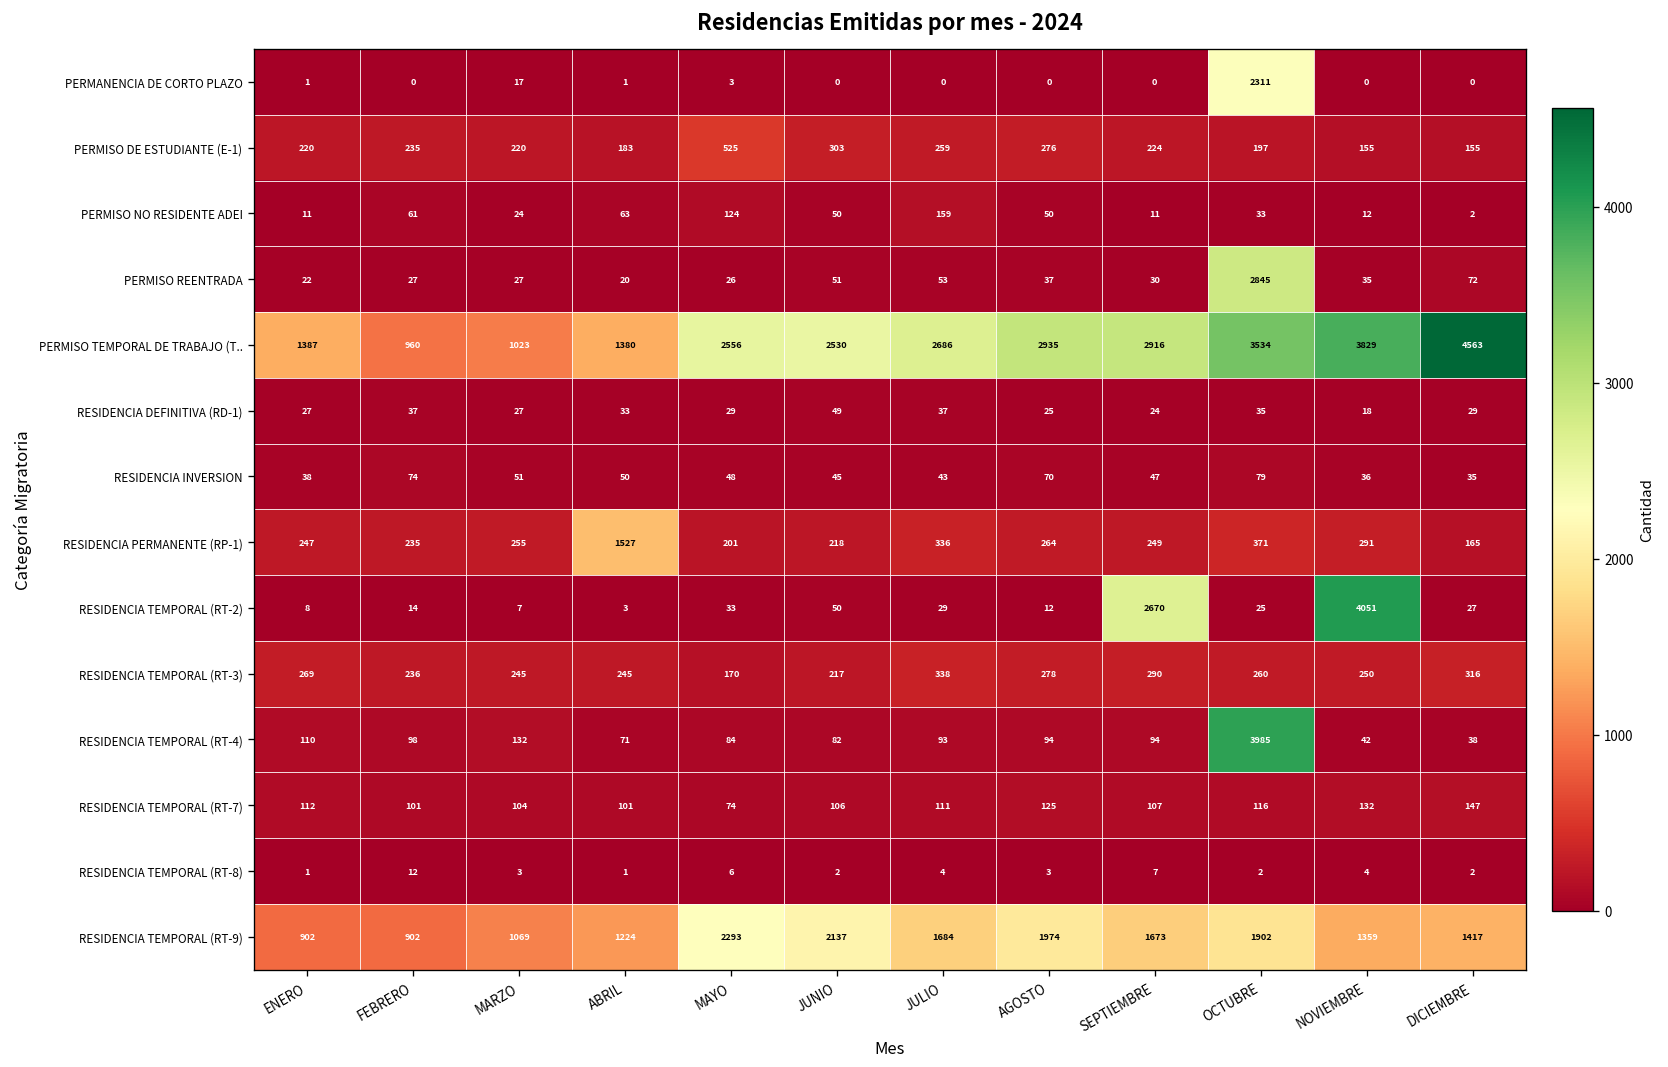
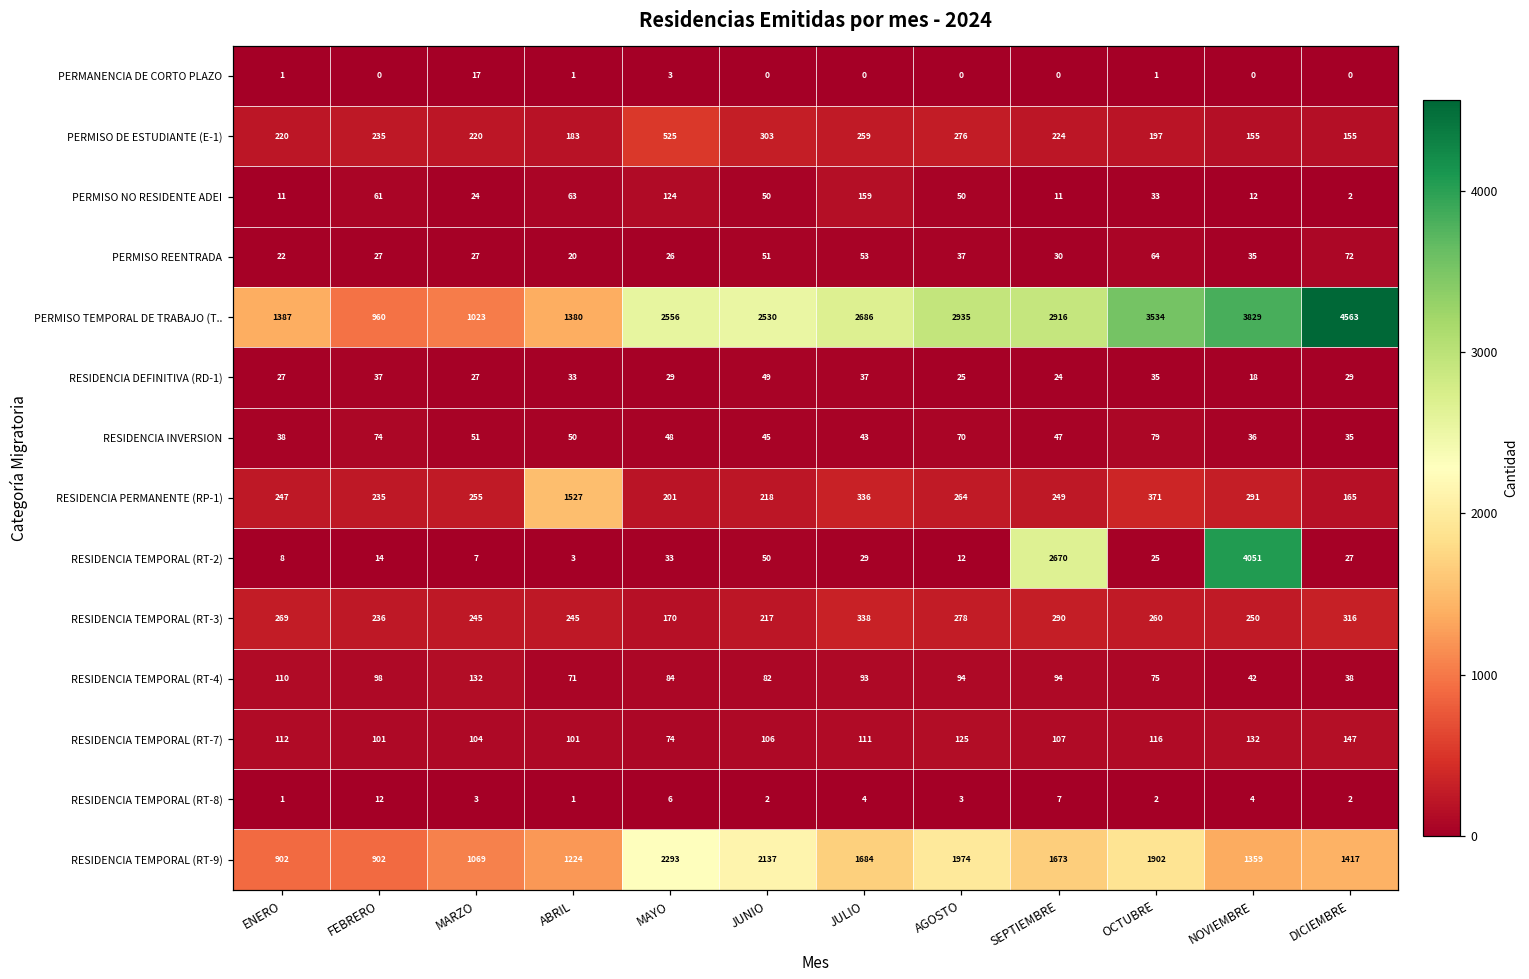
  {
    "PERMANENCIA DE CORTO PLAZO": {
      "ENERO": 1,
      "FEBRERO": 0,
      "MARZO": 17,
      "ABRIL": 1,
      "MAYO": 3,
      "JUNIO": 0,
      "JULIO": 0,
      "AGOSTO": 0,
      "SEPTIEMBRE": 0,
-     "OCTUBRE": 2311,
+     "OCTUBRE": 1,
      "NOVIEMBRE": 0,
      "DICIEMBRE": 0
    },
    "PERMISO DE ESTUDIANTE (E-1)": {
      "ENERO": 220,
      "FEBRERO": 235,
      "MARZO": 220,
      "ABRIL": 183,
      "MAYO": 525,
      "JUNIO": 303,
      "JULIO": 259,
      "AGOSTO": 276,
      "SEPTIEMBRE": 224,
      "OCTUBRE": 197,
      "NOVIEMBRE": 155,
      "DICIEMBRE": 155
    },
    "PERMISO NO RESIDENTE ADEI": {
      "ENERO": 11,
      "FEBRERO": 61,
      "MARZO": 24,
      "ABRIL": 63,
      "MAYO": 124,
      "JUNIO": 50,
      "JULIO": 159,
      "AGOSTO": 50,
      "SEPTIEMBRE": 11,
      "OCTUBRE": 33,
      "NOVIEMBRE": 12,
      "DICIEMBRE": 2
    },
    "PERMISO REENTRADA": {
      "ENERO": 22,
      "FEBRERO": 27,
      "MARZO": 27,
      "ABRIL": 20,
      "MAYO": 26,
      "JUNIO": 51,
      "JULIO": 53,
      "AGOSTO": 37,
      "SEPTIEMBRE": 30,
-     "OCTUBRE": 2845,
+     "OCTUBRE": 64,
      "NOVIEMBRE": 35,
      "DICIEMBRE": 72
    },
    "PERMISO TEMPORAL DE TRABAJO (T..": {
      "ENERO": 1387,
      "FEBRERO": 960,
      "MARZO": 1023,
      "ABRIL": 1380,
      "MAYO": 2556,
      "JUNIO": 2530,
      "JULIO": 2686,
      "AGOSTO": 2935,
      "SEPTIEMBRE": 2916,
      "OCTUBRE": 3534,
      "NOVIEMBRE": 3829,
      "DICIEMBRE": 4563
    },
    "RESIDENCIA DEFINITIVA (RD-1)": {
      "ENERO": 27,
      "FEBRERO": 37,
      "MARZO": 27,
      "ABRIL": 33,
      "MAYO": 29,
      "JUNIO": 49,
      "JULIO": 37,
      "AGOSTO": 25,
      "SEPTIEMBRE": 24,
      "OCTUBRE": 35,
      "NOVIEMBRE": 18,
      "DICIEMBRE": 29
    },
    "RESIDENCIA INVERSION": {
      "ENERO": 38,
      "FEBRERO": 74,
      "MARZO": 51,
      "ABRIL": 50,
      "MAYO": 48,
      "JUNIO": 45,
      "JULIO": 43,
      "AGOSTO": 70,
      "SEPTIEMBRE": 47,
      "OCTUBRE": 79,
      "NOVIEMBRE": 36,
      "DICIEMBRE": 35
    },
    "RESIDENCIA PERMANENTE (RP-1)": {
      "ENERO": 247,
      "FEBRERO": 235,
      "MARZO": 255,
      "ABRIL": 1527,
      "MAYO": 201,
      "JUNIO": 218,
      "JULIO": 336,
      "AGOSTO": 264,
      "SEPTIEMBRE": 249,
      "OCTUBRE": 371,
      "NOVIEMBRE": 291,
      "DICIEMBRE": 165
    },
    "RESIDENCIA TEMPORAL (RT-2)": {
      "ENERO": 8,
      "FEBRERO": 14,
      "MARZO": 7,
      "ABRIL": 3,
      "MAYO": 33,
      "JUNIO": 50,
      "JULIO": 29,
      "AGOSTO": 12,
      "SEPTIEMBRE": 2670,
      "OCTUBRE": 25,
      "NOVIEMBRE": 4051,
      "DICIEMBRE": 27
    },
    "RESIDENCIA TEMPORAL (RT-3)": {
      "ENERO": 269,
      "FEBRERO": 236,
      "MARZO": 245,
      "ABRIL": 245,
      "MAYO": 170,
      "JUNIO": 217,
      "JULIO": 338,
      "AGOSTO": 278,
      "SEPTIEMBRE": 290,
      "OCTUBRE": 260,
      "NOVIEMBRE": 250,
      "DICIEMBRE": 316
    },
    "RESIDENCIA TEMPORAL (RT-4)": {
      "ENERO": 110,
      "FEBRERO": 98,
      "MARZO": 132,
      "ABRIL": 71,
      "MAYO": 84,
      "JUNIO": 82,
      "JULIO": 93,
      "AGOSTO": 94,
      "SEPTIEMBRE": 94,
-     "OCTUBRE": 3985,
+     "OCTUBRE": 75,
      "NOVIEMBRE": 42,
      "DICIEMBRE": 38
    },
    "RESIDENCIA TEMPORAL (RT-7)": {
      "ENERO": 112,
      "FEBRERO": 101,
      "MARZO": 104,
      "ABRIL": 101,
      "MAYO": 74,
      "JUNIO": 106,
      "JULIO": 111,
      "AGOSTO": 125,
      "SEPTIEMBRE": 107,
      "OCTUBRE": 116,
      "NOVIEMBRE": 132,
      "DICIEMBRE": 147
    },
    "RESIDENCIA TEMPORAL (RT-8)": {
      "ENERO": 1,
      "FEBRERO": 12,
      "MARZO": 3,
      "ABRIL": 1,
      "MAYO": 6,
      "JUNIO": 2,
      "JULIO": 4,
      "AGOSTO": 3,
      "SEPTIEMBRE": 7,
      "OCTUBRE": 2,
      "NOVIEMBRE": 4,
      "DICIEMBRE": 2
    },
    "RESIDENCIA TEMPORAL (RT-9)": {
      "ENERO": 902,
      "FEBRERO": 902,
      "MARZO": 1069,
      "ABRIL": 1224,
      "MAYO": 2293,
      "JUNIO": 2137,
      "JULIO": 1684,
      "AGOSTO": 1974,
      "SEPTIEMBRE": 1673,
      "OCTUBRE": 1902,
      "NOVIEMBRE": 1359,
      "DICIEMBRE": 1417
    }
  }
